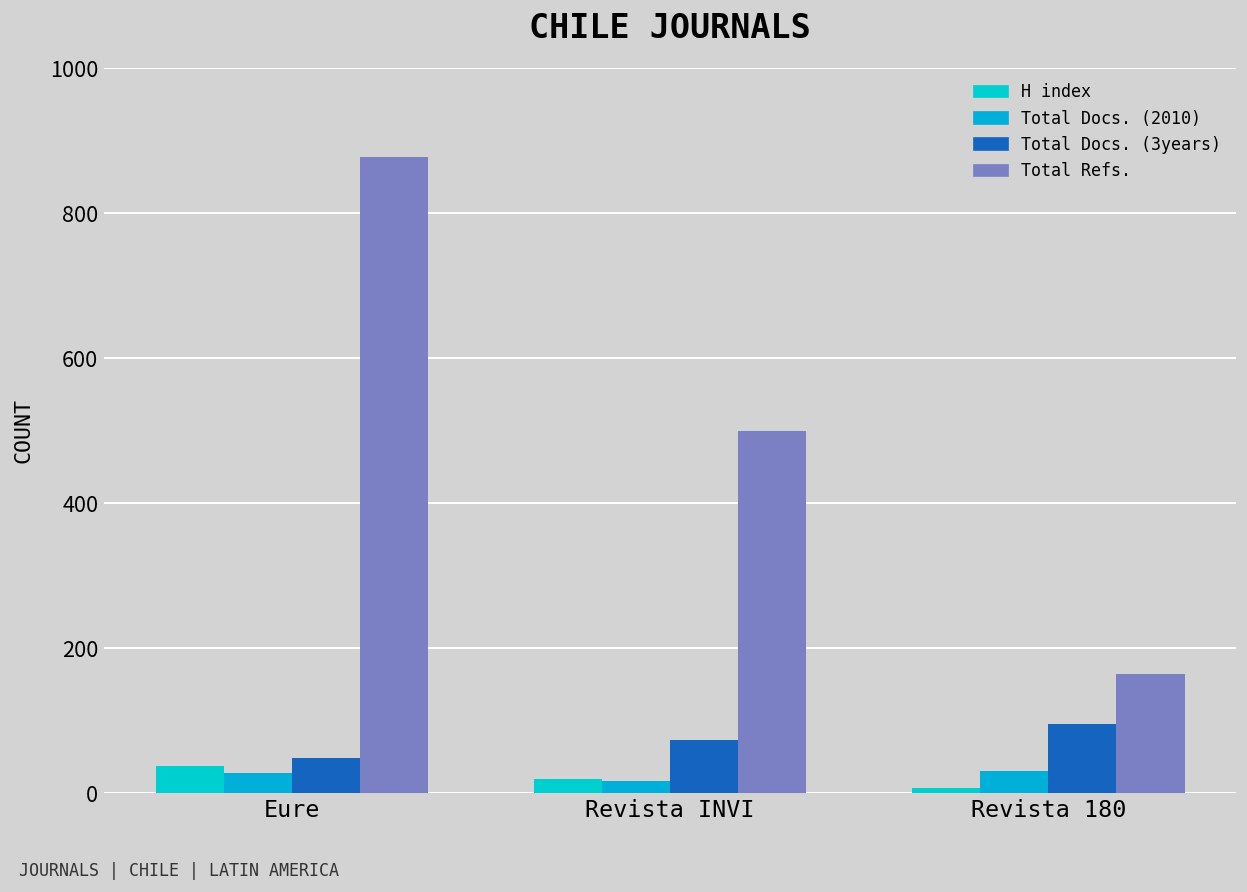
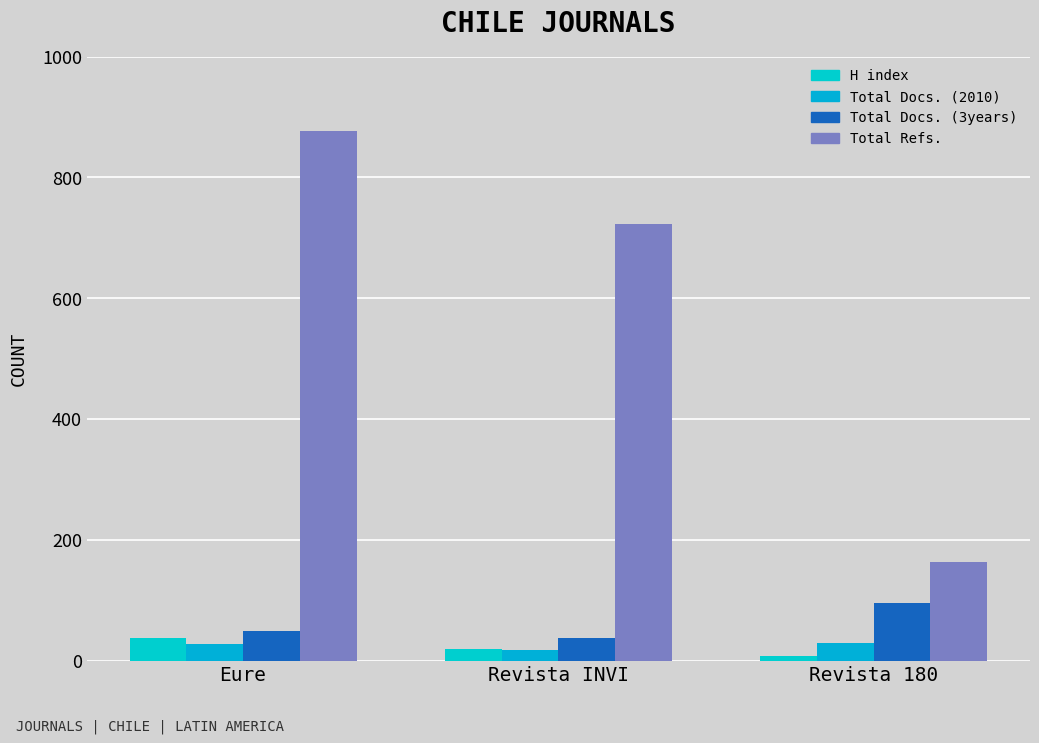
  {
    "Total Docs. (3years)": {
      "Eure": 50,
-     "Revista INVI": 70,
+     "Revista INVI": 40,
      "Revista 180": 100
    },
    "Total Refs.": {
      "Eure": 880,
-     "Revista INVI": 500,
+     "Revista INVI": 720,
      "Revista 180": 160
    }
  }
